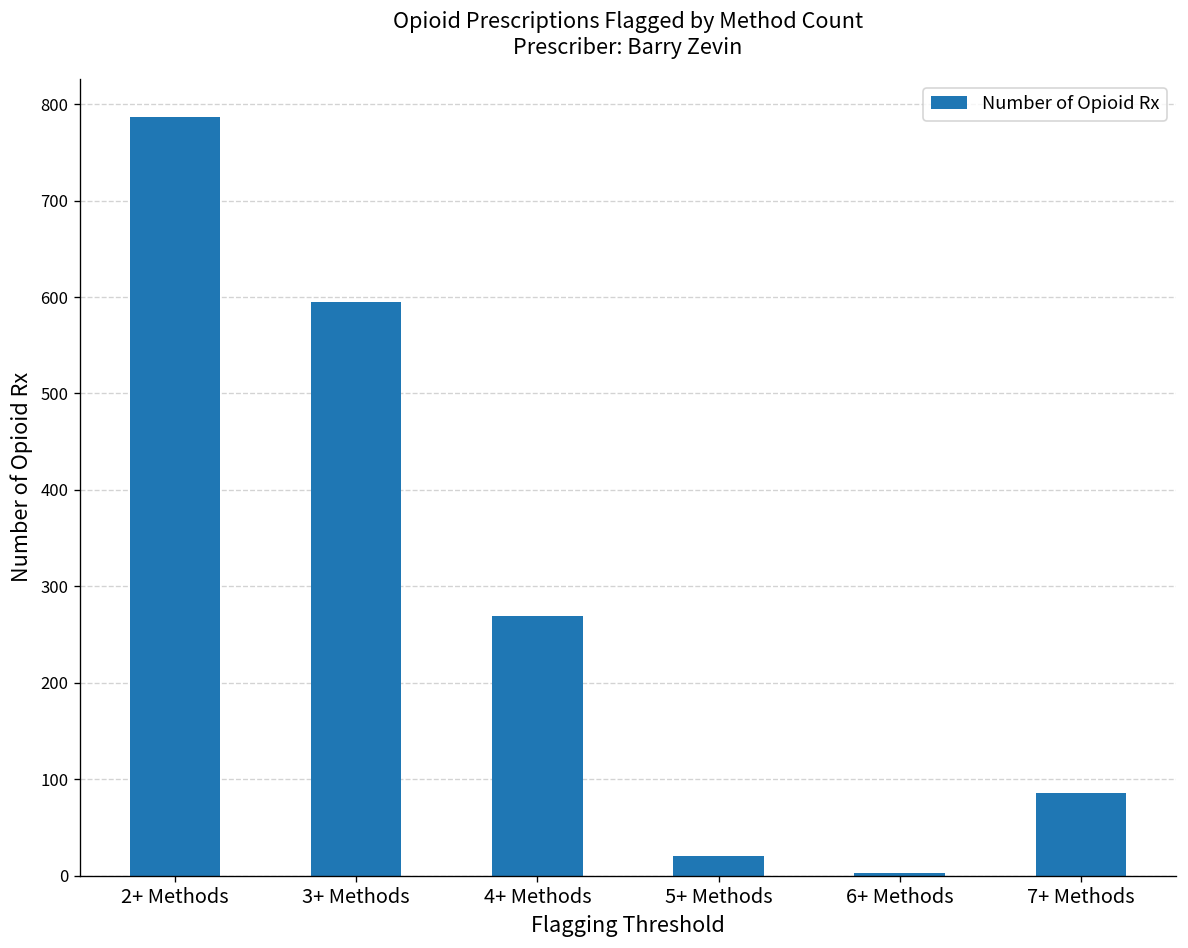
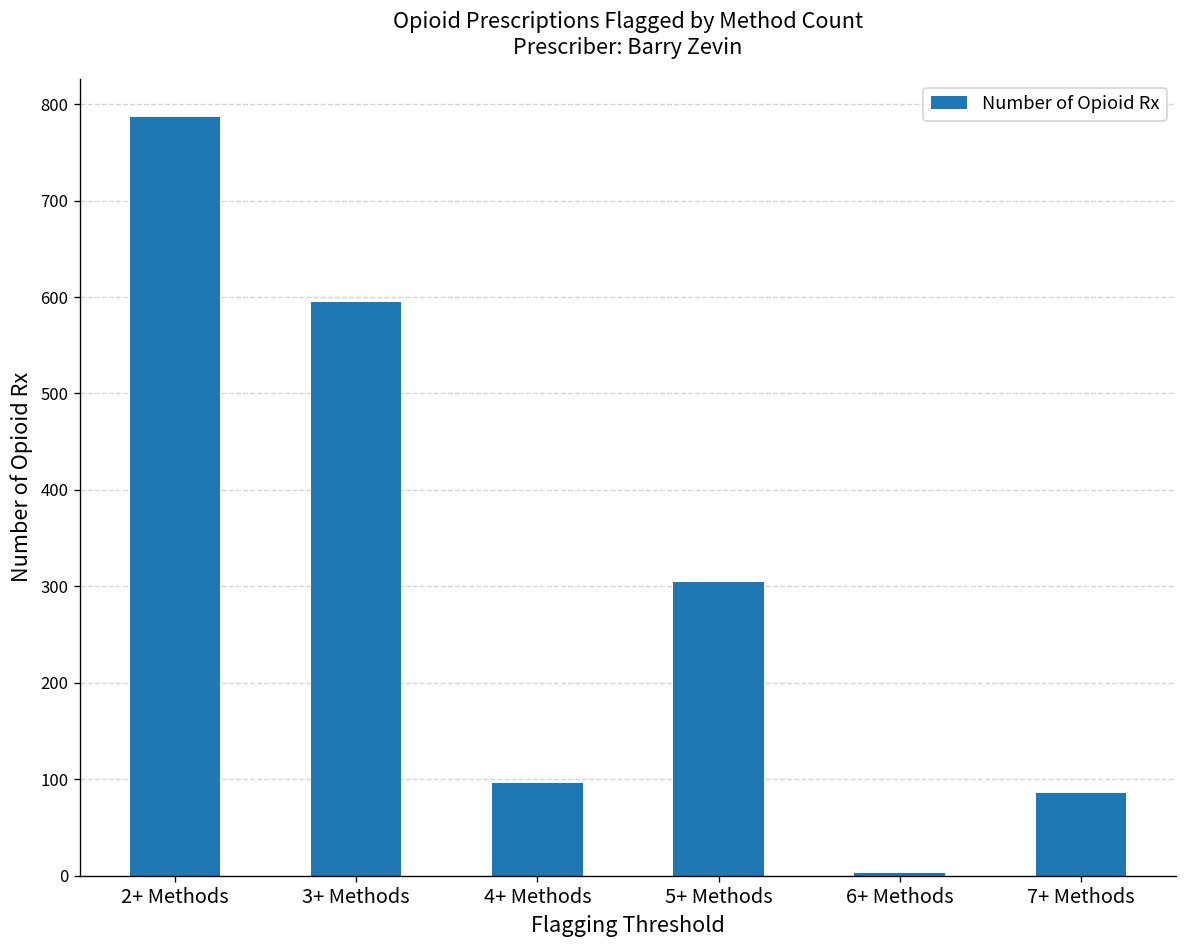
  {
    "2+ Methods": 790,
    "3+ Methods": 600,
-   "4+ Methods": 270,
-   "5+ Methods": 20,
+   "4+ Methods": 100,
+   "5+ Methods": 300,
    "7+ Methods": 90
  }
